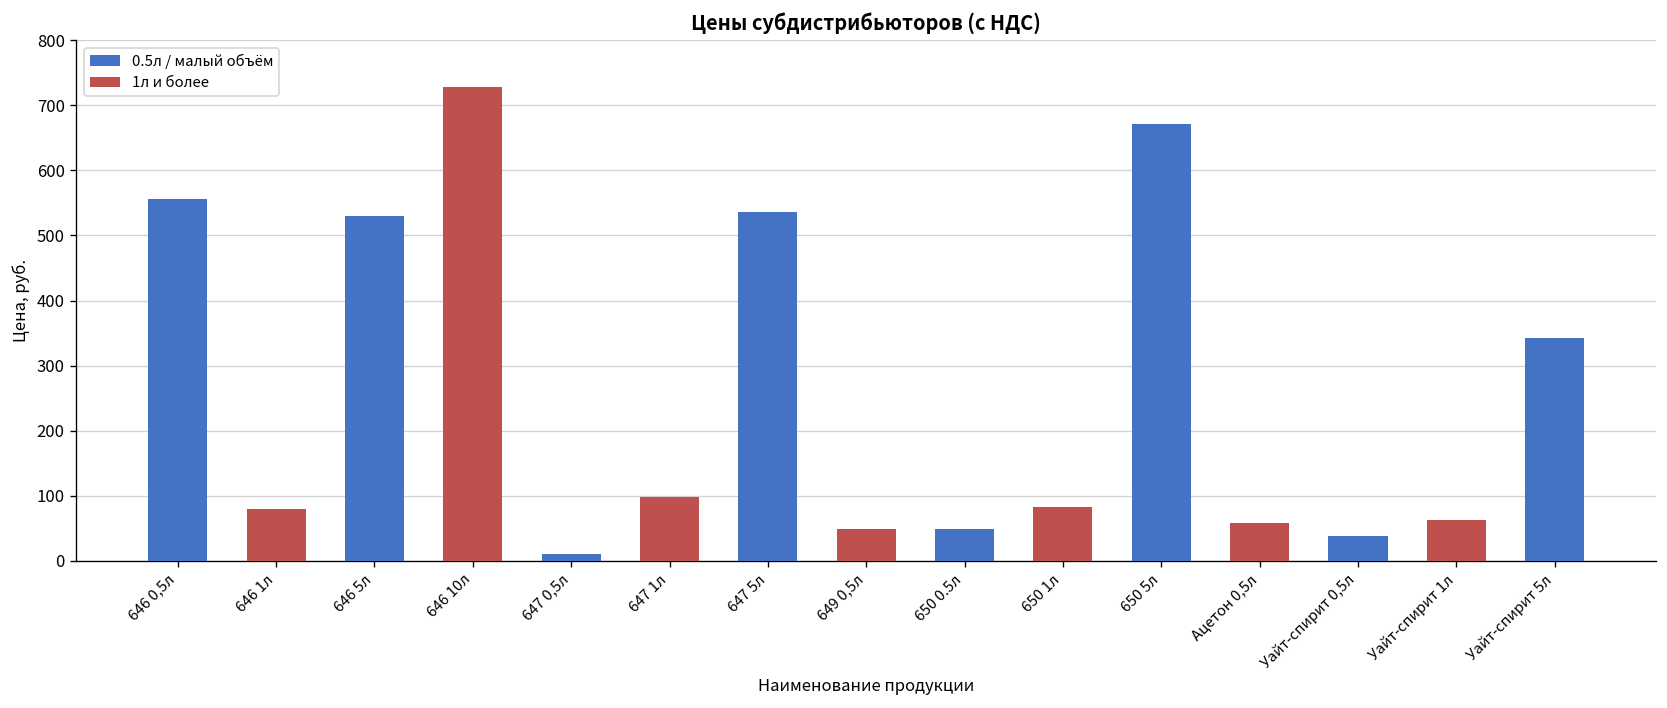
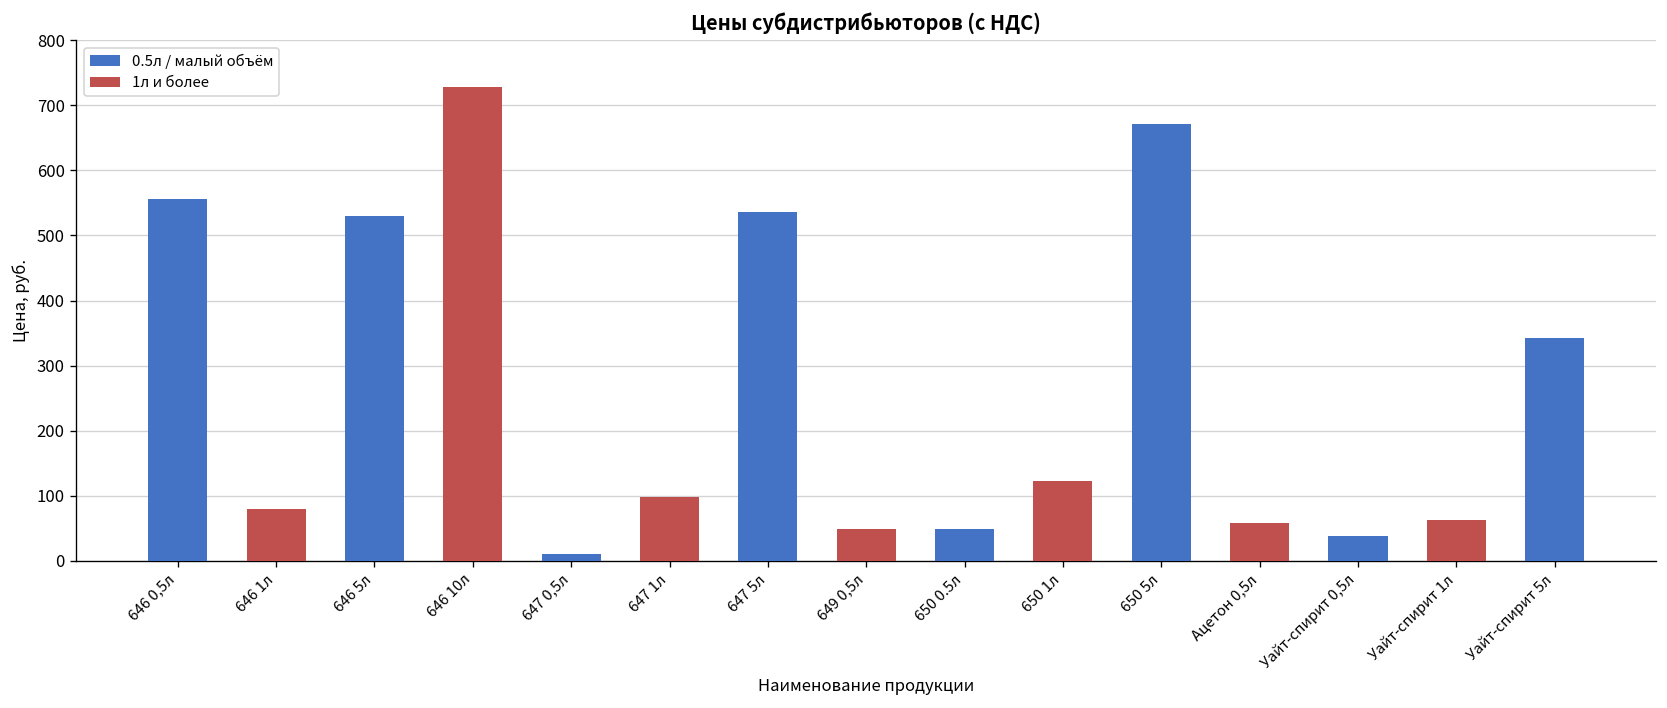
  {
    "646 0,5л": 560,
    "646 1л": 80,
    "646 5л": 530,
    "646 10л": 730,
    "647 0,5л": 10,
    "647 1л": 100,
    "647 5л": 540,
    "649 0,5л": 50,
    "650 0.5л": 50,
-   "650 1л": 80,
+   "650 1л": 120,
    "650 5л": 670,
    "Ацетон 0,5л": 60,
    "Уайт-спирит 0,5л": 40,
    "Уайт-спирит 1л": 60,
    "Уайт-спирит 5л": 340
  }
